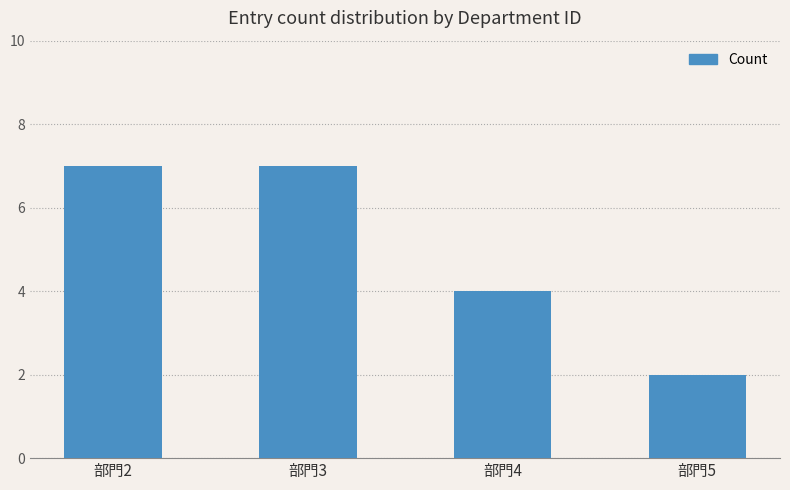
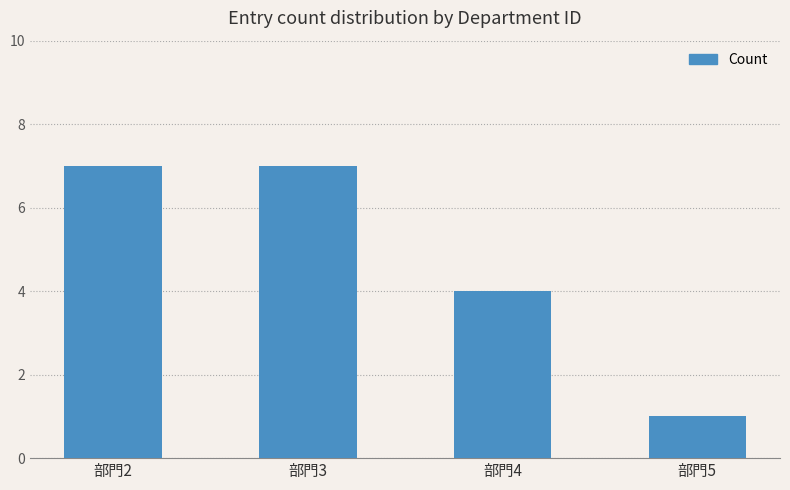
  {
    "部門2": 7,
    "部門3": 7,
    "部門4": 4,
-   "部門5": 2
+   "部門5": 1
  }
